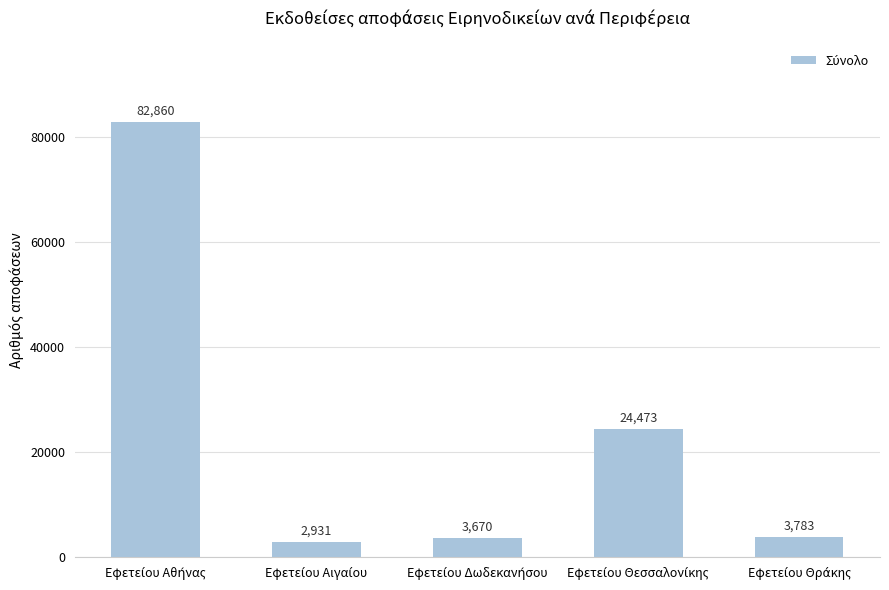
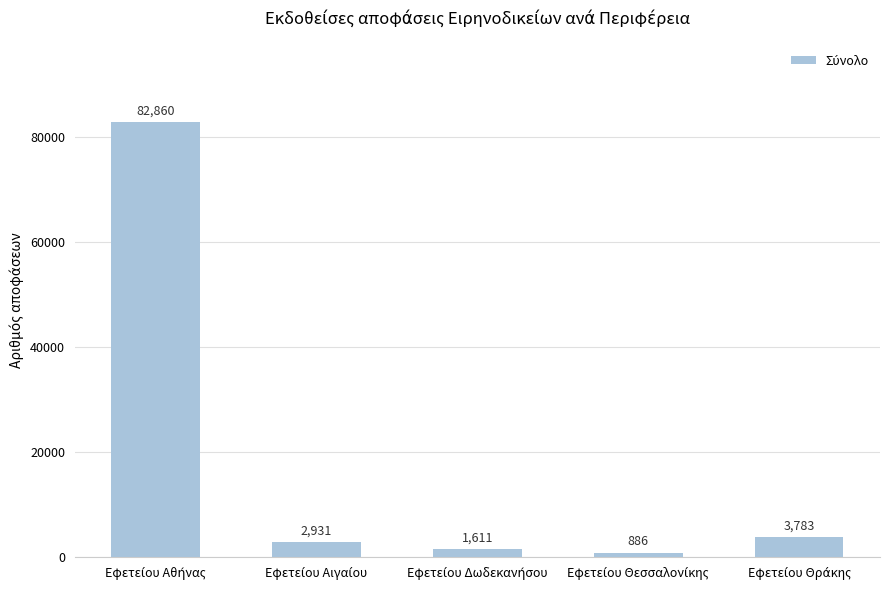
  {
    "Εφετείου Αθήνας": "82,860",
    "Εφετείου Αιγαίου": "2,931",
-   "Εφετείου Δωδεκανήσου": "3,670",
-   "Εφετείου Θεσσαλονίκης": "24,473",
+   "Εφετείου Δωδεκανήσου": "1,611",
+   "Εφετείου Θεσσαλονίκης": "886",
    "Εφετείου Θράκης": "3,783"
  }
